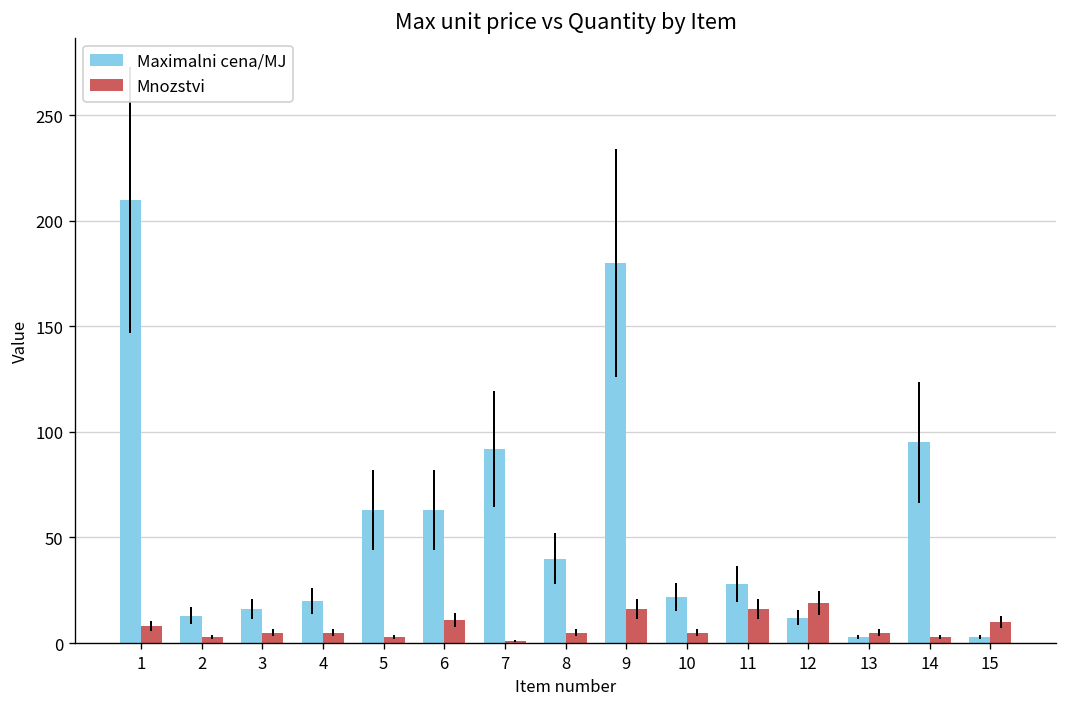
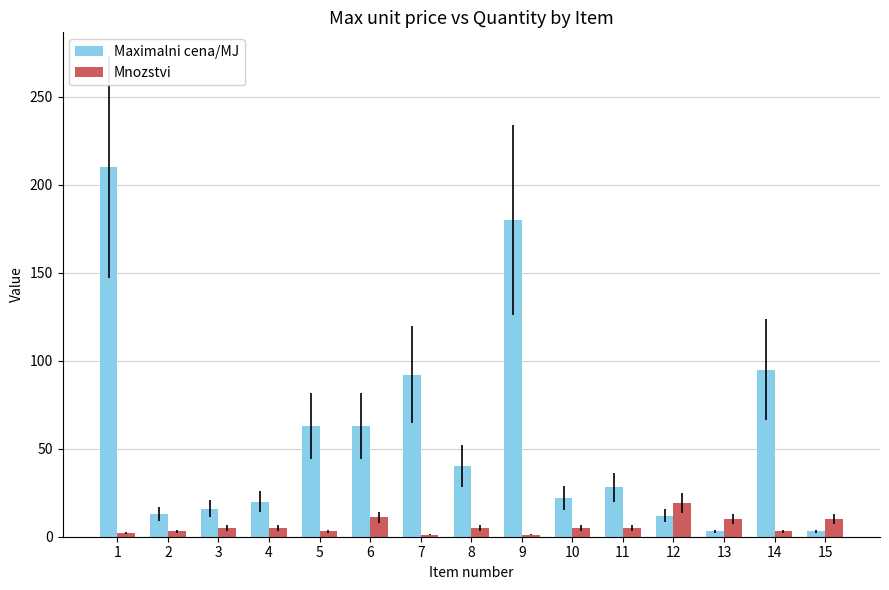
  {
    "Maximalni cena/MJ": {
      "1": 210,
      "2": 13,
      "3": 16,
      "4": 20,
      "5": 63,
      "6": 63,
      "7": 92,
      "8": 40,
      "9": 180,
      "10": 22,
      "11": 28,
      "12": 12,
      "13": 3,
      "14": 95,
      "15": 3
    },
    "Mnozstvi": {
-     "1": 8,
+     "1": 2,
      "2": 3,
      "3": 5,
      "4": 5,
      "5": 3,
      "6": 11,
      "8": 5,
-     "9": 16,
+     "9": 1,
      "10": 5,
-     "11": 16,
+     "11": 5,
      "12": 19,
-     "13": 5,
+     "13": 10,
      "14": 3,
      "15": 10
    }
  }
